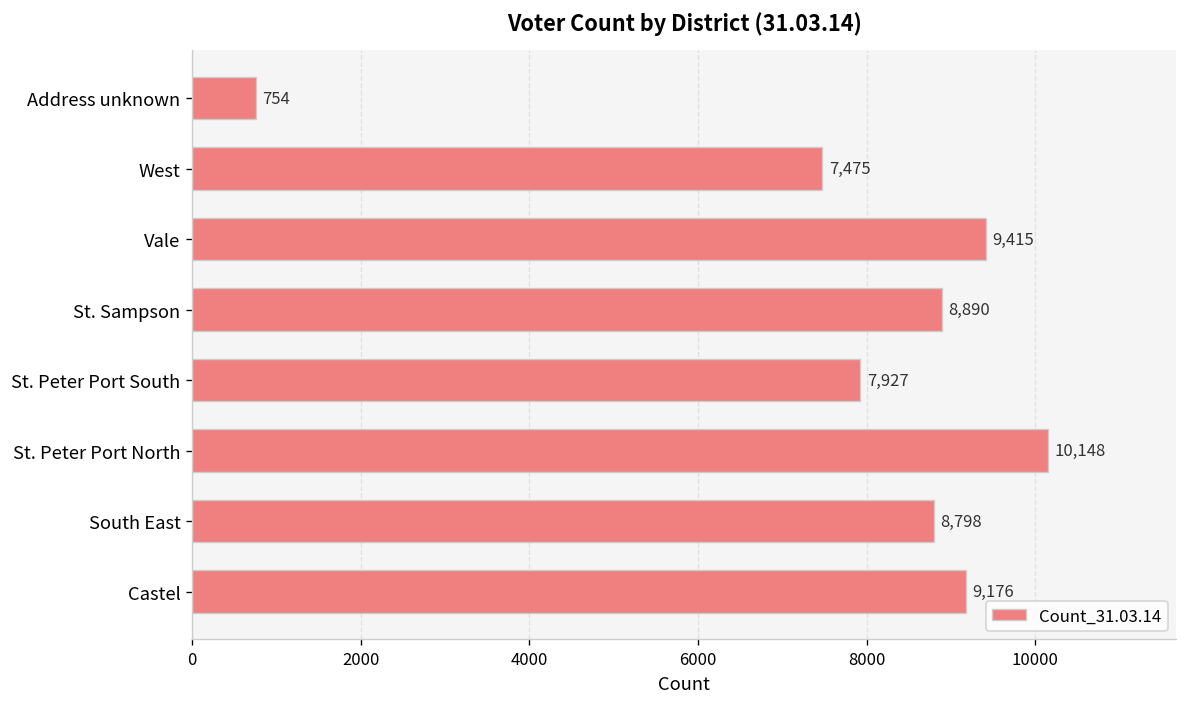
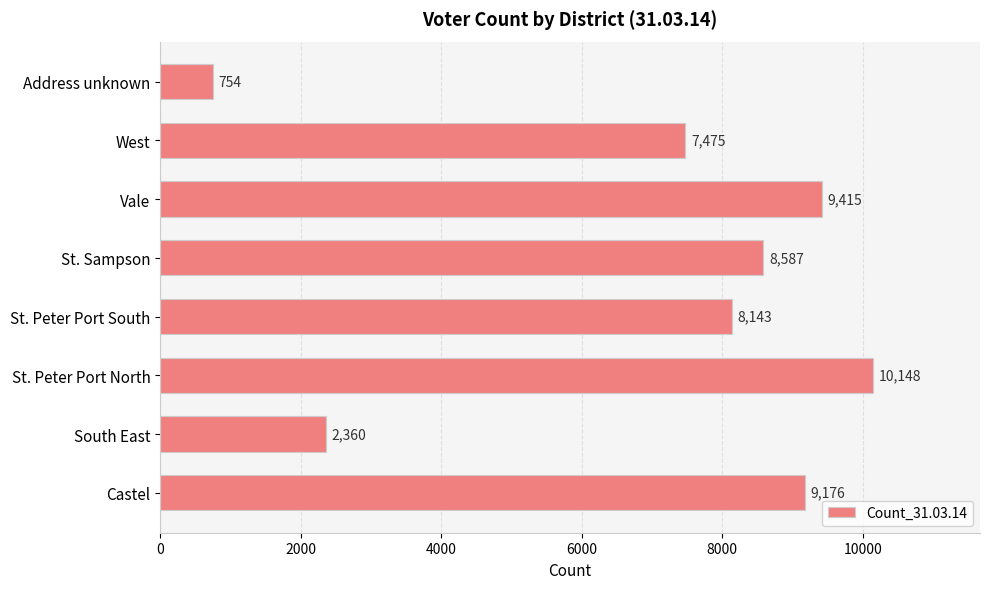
  {
    "Address unknown": "754",
    "West": "7,475",
    "Vale": "9,415",
-   "St. Sampson": "8,890",
-   "St. Peter Port South": "7,927",
+   "St. Sampson": "8,587",
+   "St. Peter Port South": "8,143",
    "St. Peter Port North": "10,148",
-   "South East": "8,798",
+   "South East": "2,360",
    "Castel": "9,176"
  }
